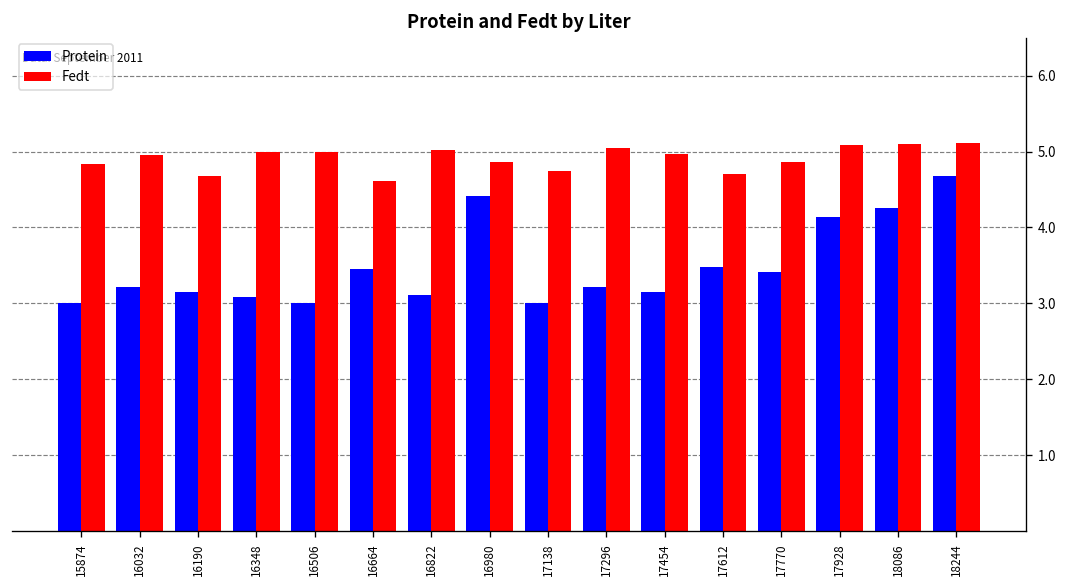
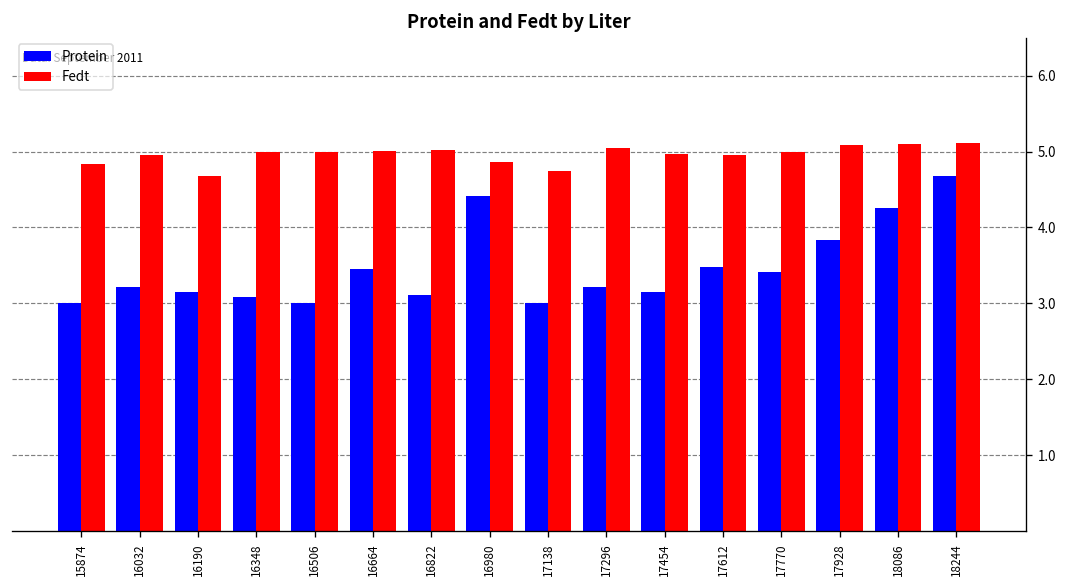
  {
    "Protein": {
      "15874": 3.0,
      "16032": 3.2,
      "16190": 3.2,
      "16348": 3.1,
      "16506": 3.0,
      "16664": 3.5,
      "16822": 3.1,
      "16980": 4.4,
      "17138": 3.0,
      "17296": 3.2,
      "17454": 3.2,
      "17612": 3.5,
      "17770": 3.4,
-     "17928": 4.1,
+     "17928": 3.8,
      "18086": 4.3,
      "18244": 4.7
    },
    "Fedt": {
      "15874": 4.8,
      "16032": 5.0,
      "16190": 4.7,
      "16348": 5.0,
      "16506": 5.0,
-     "16664": 4.6,
+     "16664": 5.0,
      "16822": 5.0,
      "16980": 4.9,
      "17138": 4.7,
      "17296": 5.1,
      "17454": 5.0,
-     "17612": 4.7,
-     "17770": 4.9,
+     "17612": 5.0,
+     "17770": 5.0,
      "17928": 5.1,
      "18086": 5.1,
      "18244": 5.1
    }
  }
